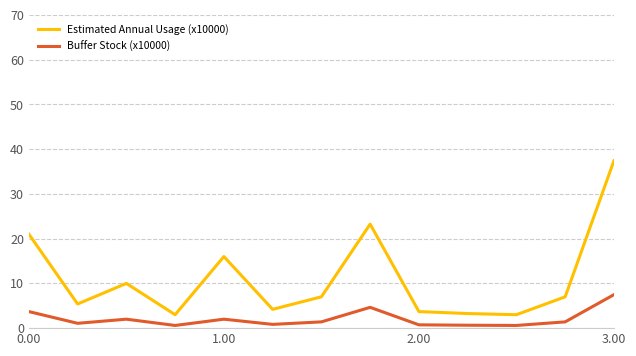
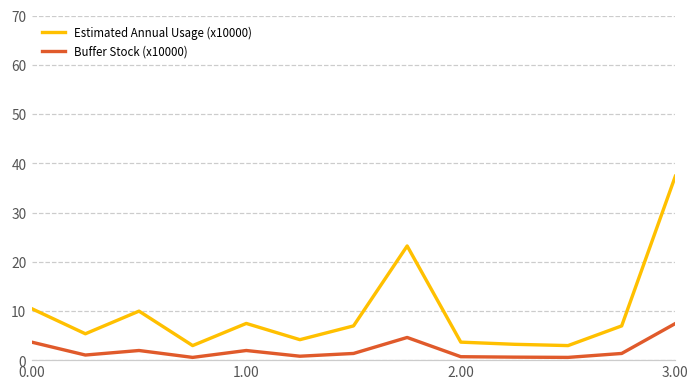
  {
    "Estimated Annual Usage (x10000)": {
-     "0.00": 21,
-     "1.00": 16,
+     "0.00": 11,
+     "1.00": 8,
      "2.00": 4,
      "3.00": 37
    },
    "Buffer Stock (x10000)": {
      "0.00": 4,
      "1.00": 2,
      "2.00": 1,
      "3.00": 7
    }
  }
